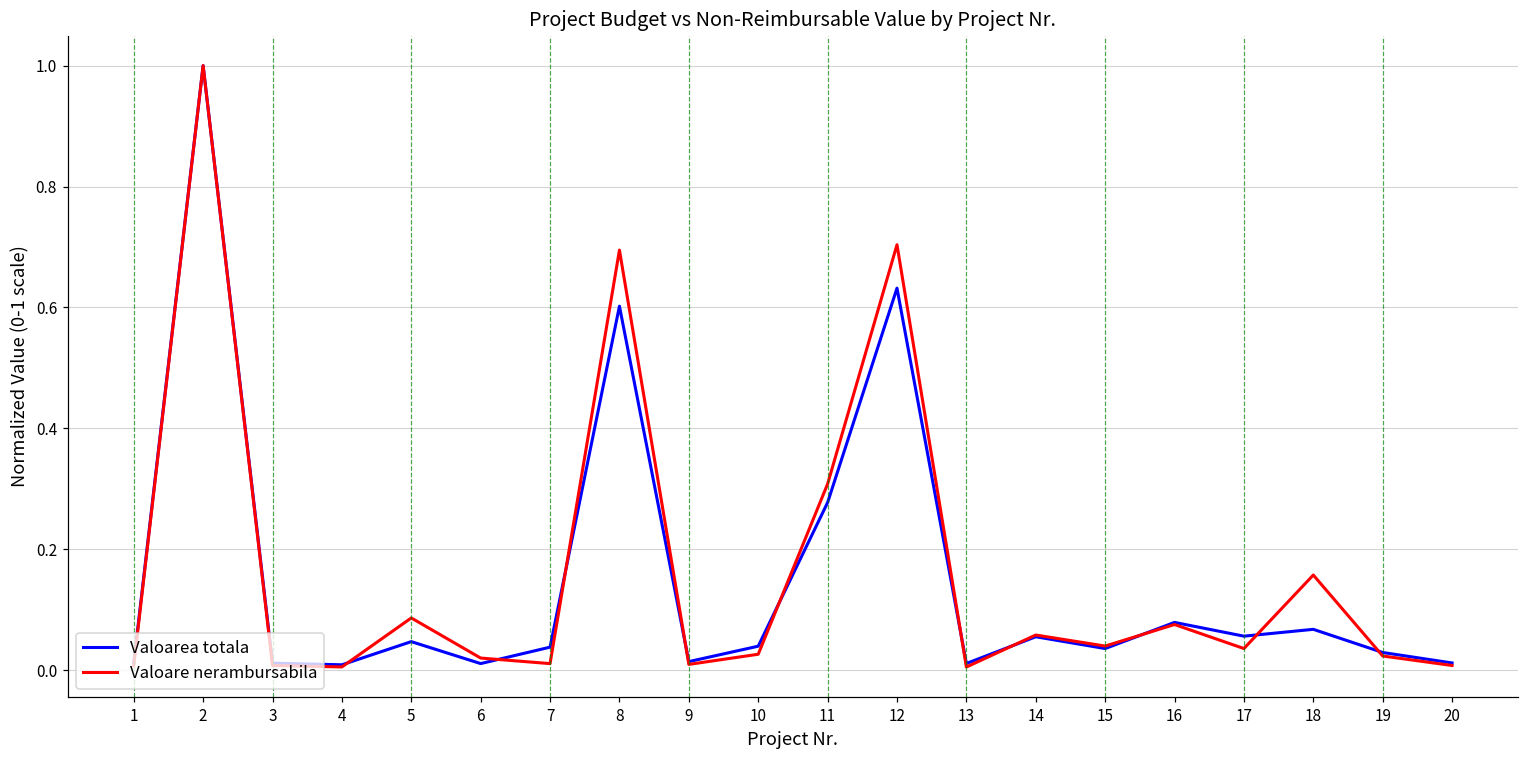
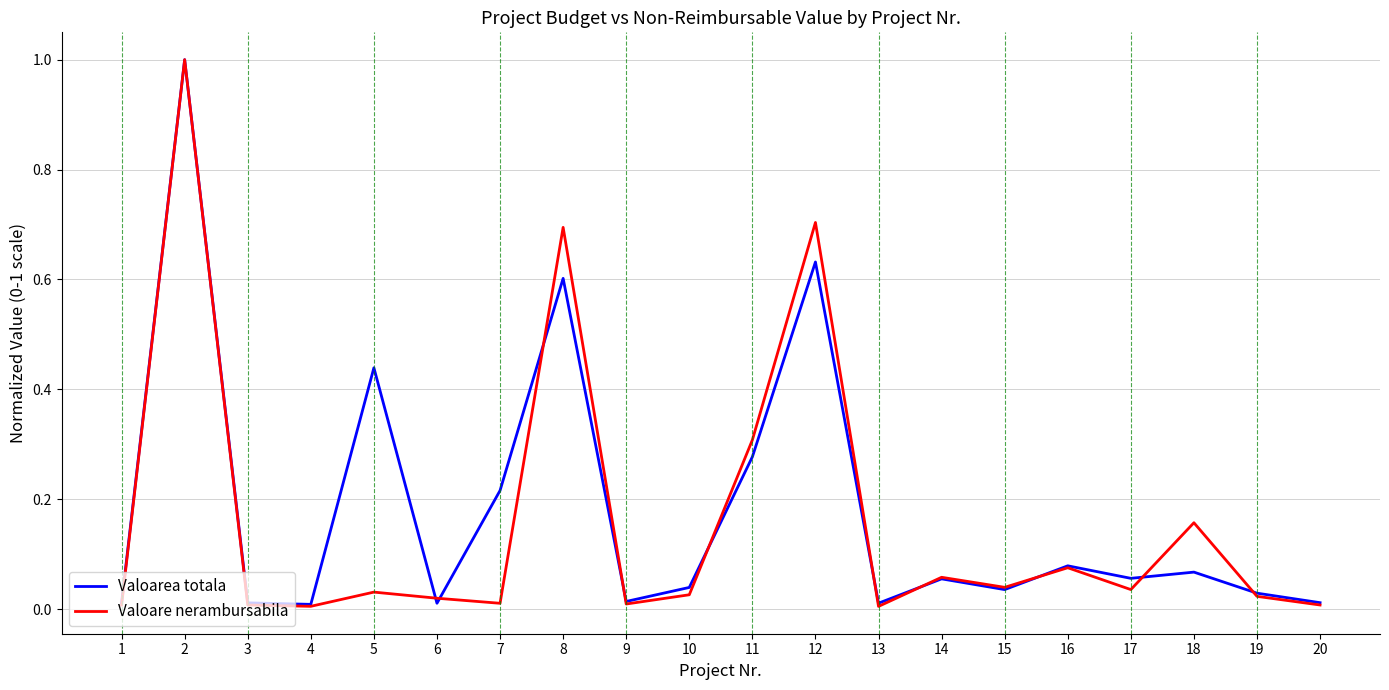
  {
    "Valoarea totala": {
-     "5": 0.05,
+     "5": 0.44,
      "6": 0.01,
-     "7": 0.04,
+     "7": 0.22,
      "8": 0.60,
      "10": 0.04,
      "11": 0.28,
      "12": 0.63,
      "13": 0.01,
      "17": 0.06,
      "18": 0.07,
      "19": 0.03
    },
    "Valoare nerambursabila": {
-     "5": 0.09,
+     "5": 0.03,
      "6": 0.02,
      "7": 0.01,
      "8": 0.69,
      "10": 0.03,
      "11": 0.31,
      "12": 0.70,
      "13": 0.01,
      "17": 0.04,
      "18": 0.16,
      "19": 0.02
    }
  }
